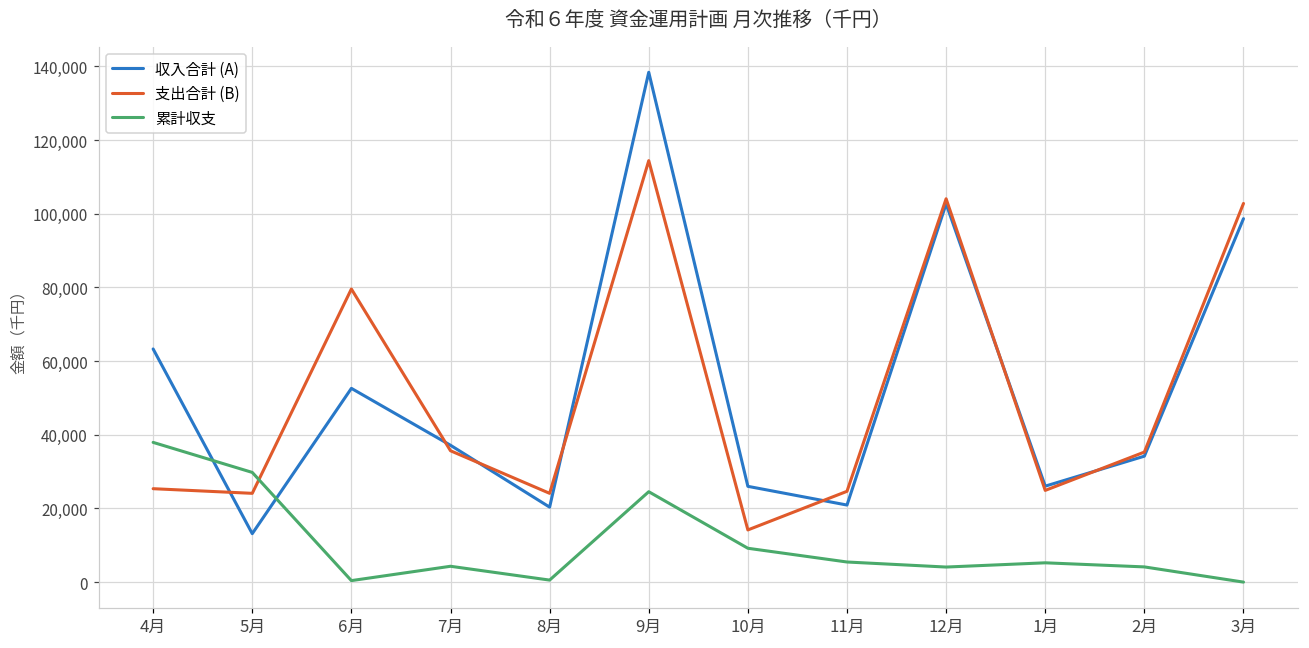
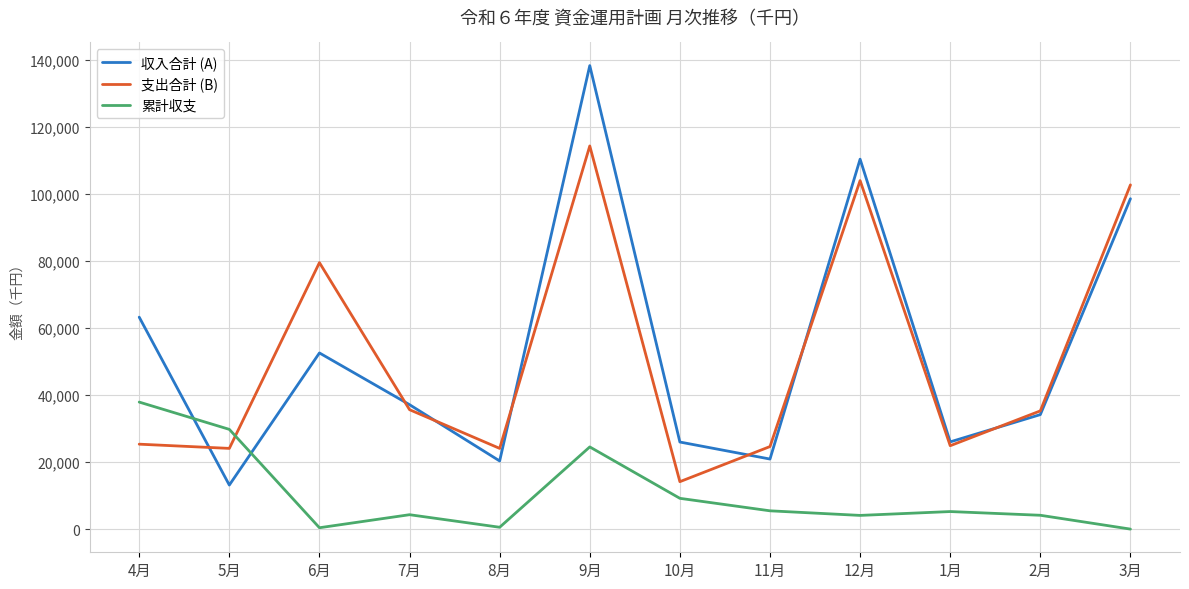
  {
    "収入合計 (A)": {
      "4月": "63,000",
      "5月": "13,000",
      "6月": "53,000",
      "7月": "37,000",
      "8月": "20,000",
      "9月": "138,000",
      "10月": "26,000",
      "11月": "21,000",
-     "12月": "103,000",
+     "12月": "110,000",
      "1月": "26,000",
      "2月": "34,000",
      "3月": "99,000"
    },
    "支出合計 (B)": {
      "4月": "25,000",
      "5月": "24,000",
      "6月": "80,000",
      "7月": "36,000",
      "8月": "24,000",
      "9月": "114,000",
      "10月": "14,000",
      "11月": "25,000",
      "12月": "104,000",
      "1月": "25,000",
      "2月": "35,000",
      "3月": "103,000"
    },
    "累計収支": {
      "4月": "38,000",
      "5月": "30,000",
      "6月": "0",
      "7月": "4,000",
      "8月": "1,000",
      "9月": "25,000",
      "10月": "9,000",
      "11月": "5,000",
      "12月": "4,000",
      "1月": "5,000",
      "2月": "4,000",
      "3月": "0"
    }
  }
